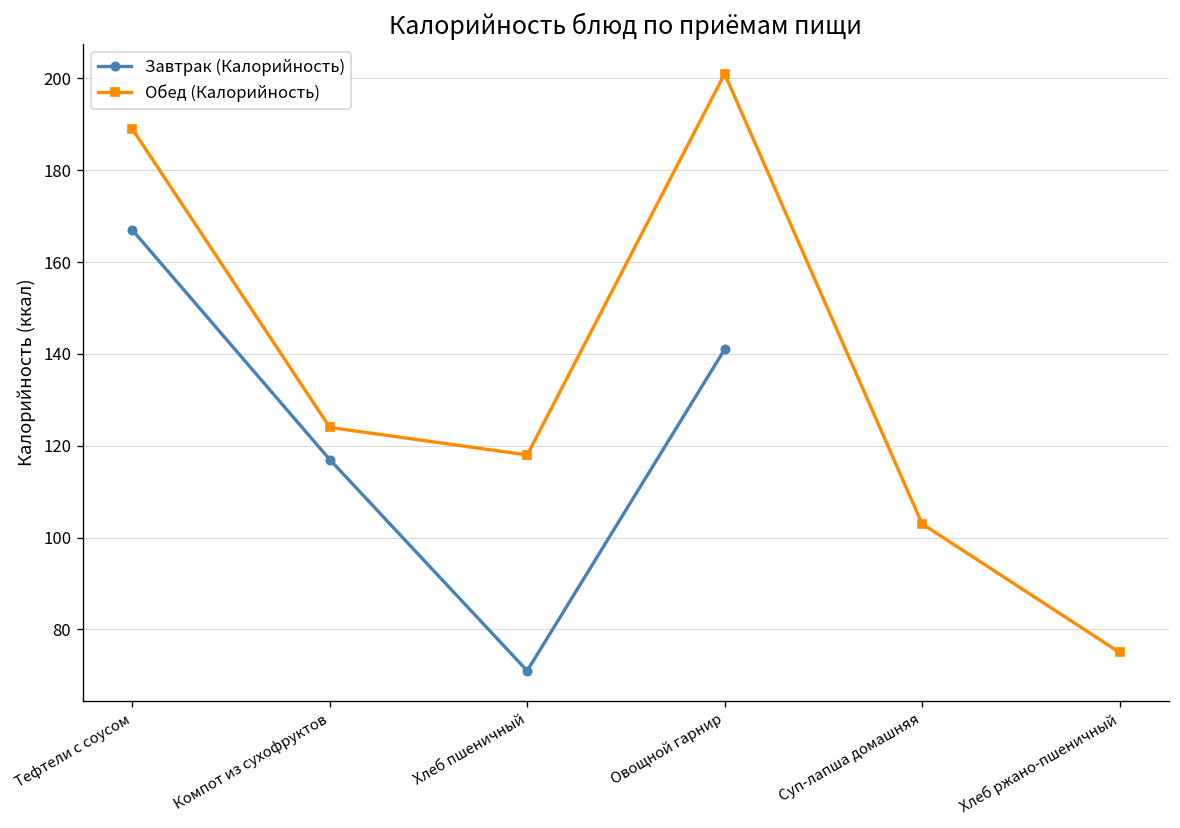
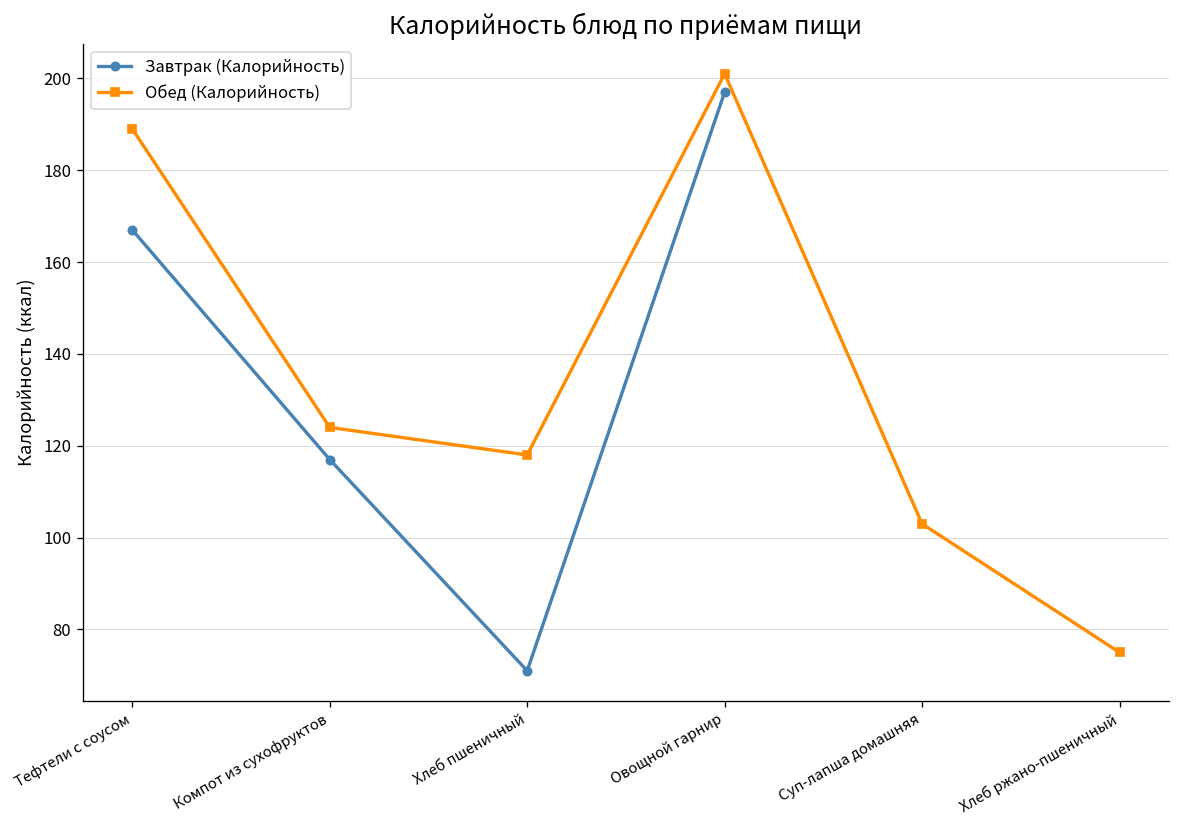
  {
    "Завтрак (Калорийность)": {
      "Тефтели с соусом": 167,
      "Компот из сухофруктов": 117,
      "Хлеб пшеничный": 71,
-     "Овощной гарнир": 141
+     "Овощной гарнир": 197
    },
    "Обед (Калорийность)": {
      "Тефтели с соусом": 189,
      "Компот из сухофруктов": 124,
      "Хлеб пшеничный": 118,
      "Овощной гарнир": 201,
      "Суп-лапша домашняя": 103,
      "Хлеб ржано-пшеничный": 75
    }
  }
